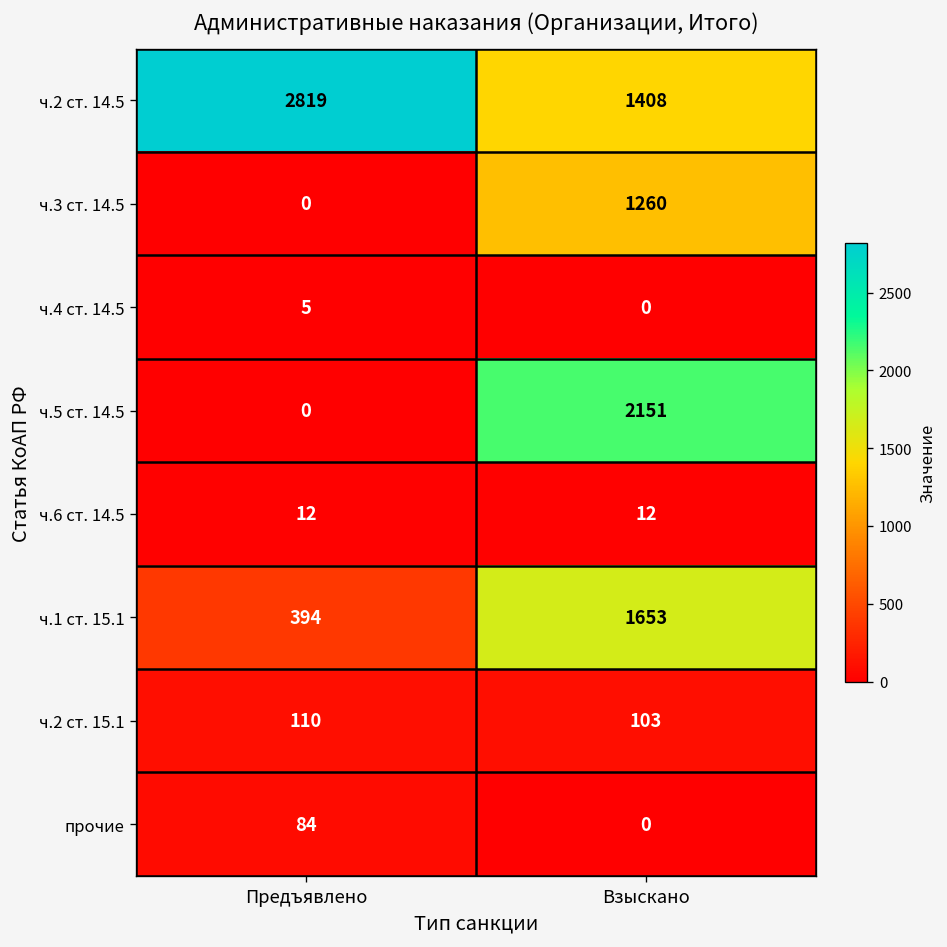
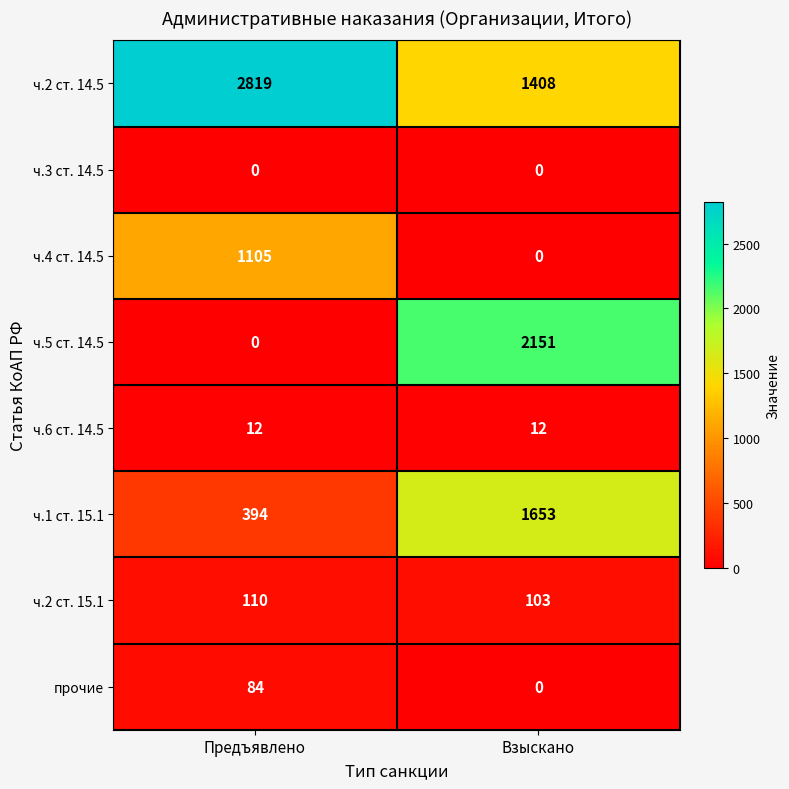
  {
    "ч.2 ст. 14.5": {
      "Предъявлено": 2819,
      "Взыскано": 1408
    },
    "ч.3 ст. 14.5": {
      "Предъявлено": 0,
-     "Взыскано": 1260
+     "Взыскано": 0
    },
    "ч.4 ст. 14.5": {
-     "Предъявлено": 5,
+     "Предъявлено": 1105,
      "Взыскано": 0
    },
    "ч.5 ст. 14.5": {
      "Предъявлено": 0,
      "Взыскано": 2151
    },
    "ч.6 ст. 14.5": {
      "Предъявлено": 12,
      "Взыскано": 12
    },
    "ч.1 ст. 15.1": {
      "Предъявлено": 394,
      "Взыскано": 1653
    },
    "ч.2 ст. 15.1": {
      "Предъявлено": 110,
      "Взыскано": 103
    },
    "прочие": {
      "Предъявлено": 84,
      "Взыскано": 0
    }
  }
